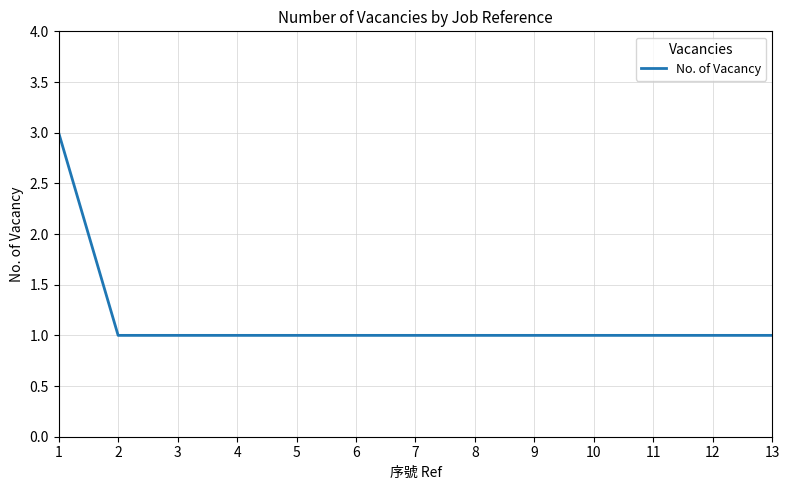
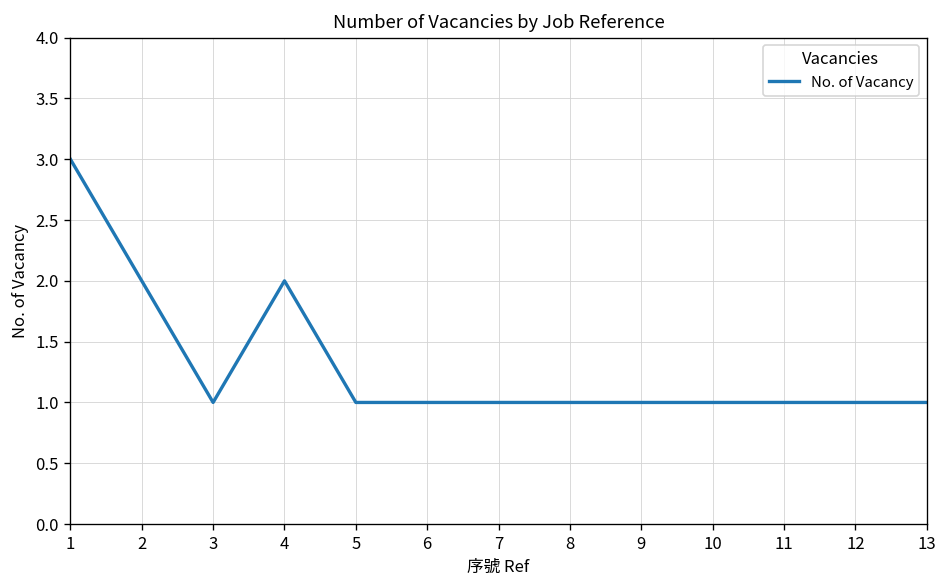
  {
    "1": 3,
-   "2": 1,
+   "2": 2,
    "3": 1,
-   "4": 1,
+   "4": 2,
    "5": 1,
    "6": 1,
    "7": 1,
    "8": 1,
    "9": 1,
    "10": 1,
    "11": 1,
    "12": 1,
    "13": 1
  }
